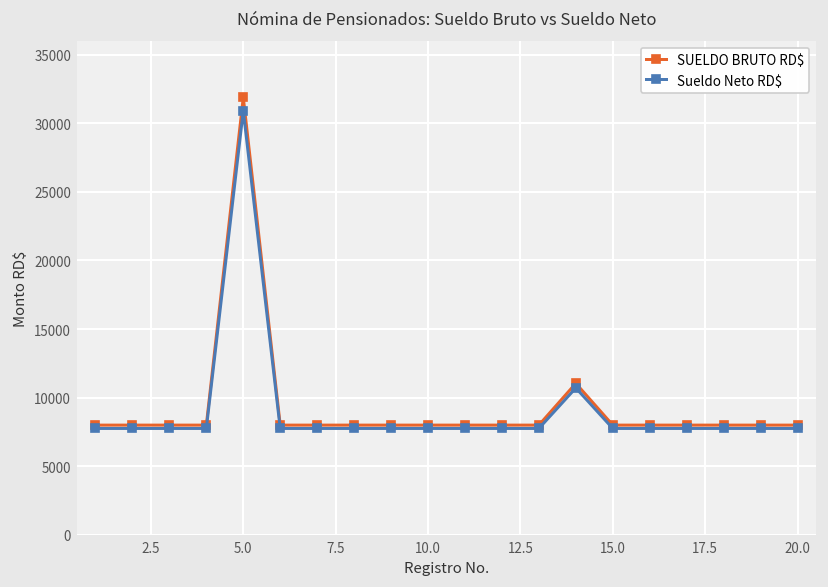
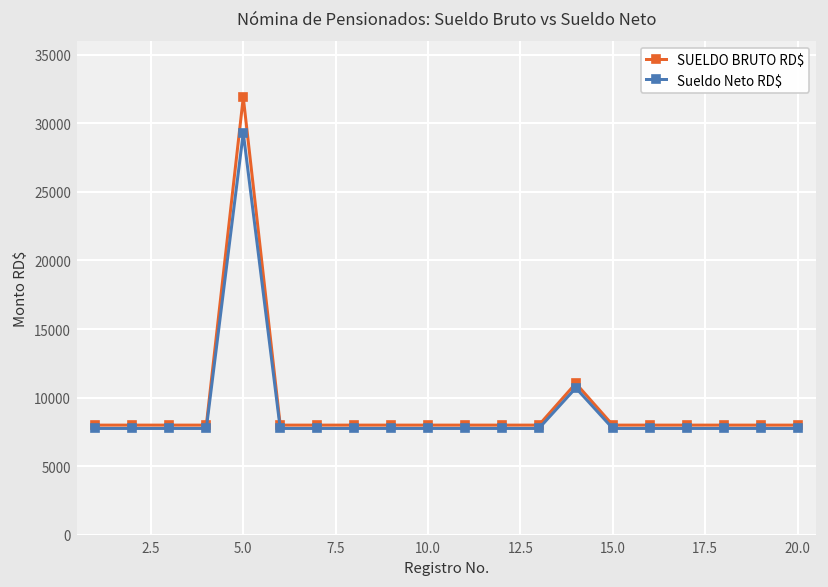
  {
    "SUELDO BRUTO RD$": {
      "5.0": 31900,
      "10.0": 8000,
      "15.0": 8000,
      "20.0": 8000
    },
    "Sueldo Neto RD$": {
-     "5.0": 30900,
+     "5.0": 29300,
      "10.0": 7800,
      "15.0": 7800,
      "20.0": 7800
    }
  }
